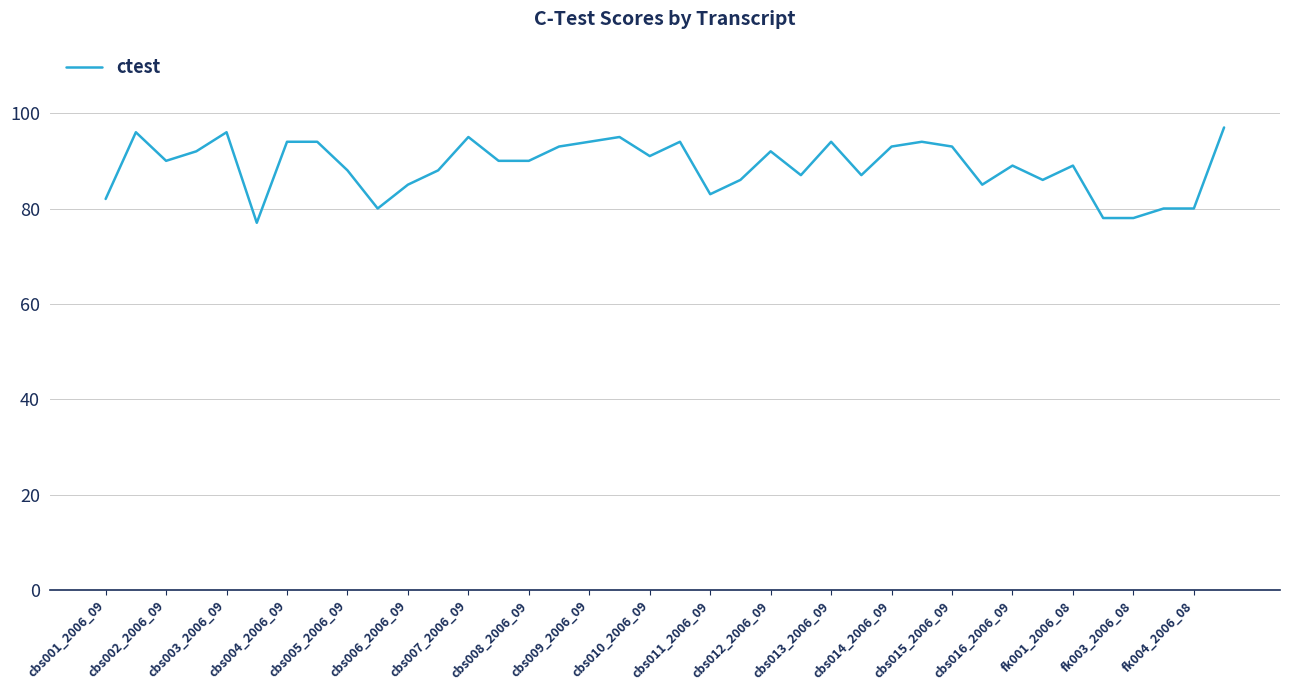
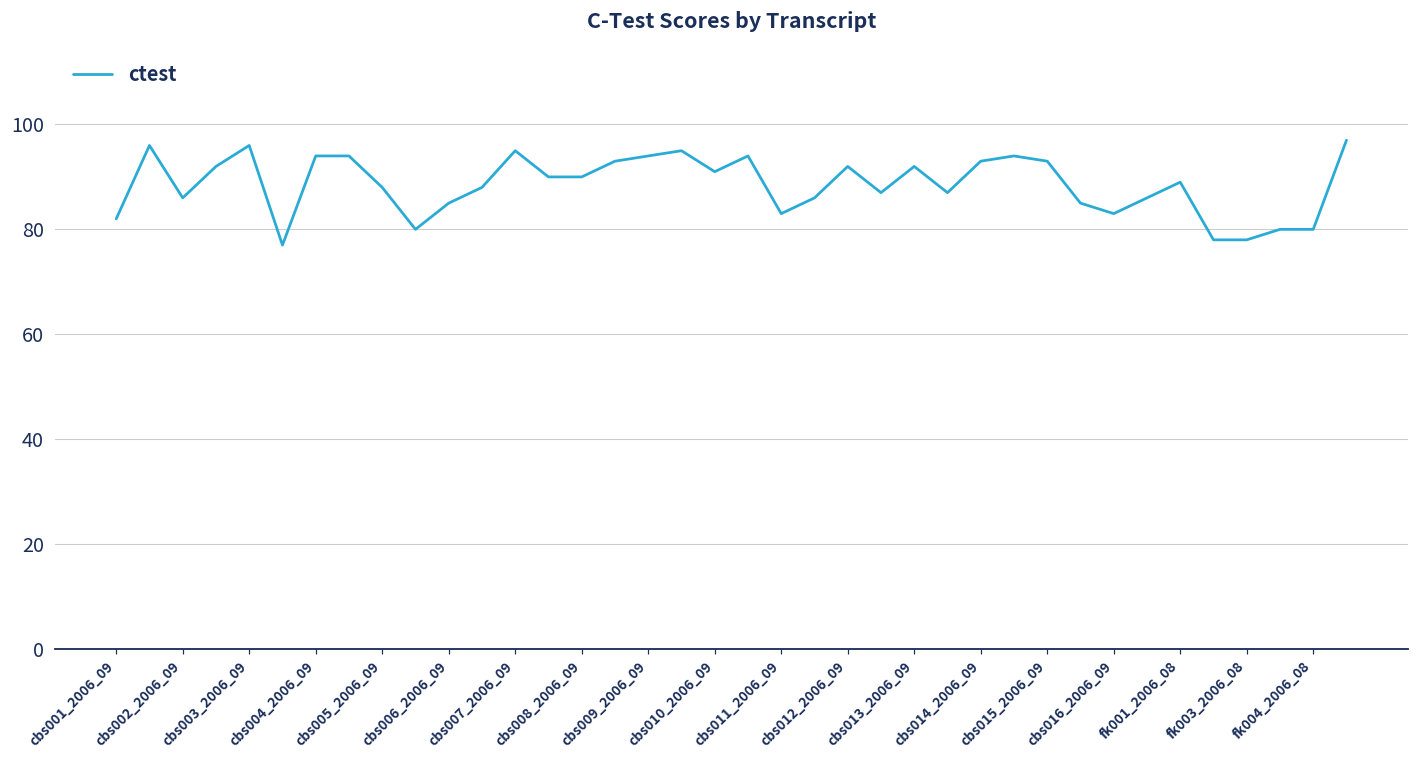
  {
    "cbs001_2006_09": 82,
-   "cbs002_2006_09": 90,
+   "cbs002_2006_09": 86,
    "cbs003_2006_09": 96,
    "cbs004_2006_09": 94,
    "cbs005_2006_09": 88,
    "cbs006_2006_09": 85,
    "cbs007_2006_09": 95,
    "cbs008_2006_09": 90,
    "cbs009_2006_09": 94,
    "cbs010_2006_09": 91,
    "cbs011_2006_09": 83,
    "cbs012_2006_09": 92,
-   "cbs013_2006_09": 94,
+   "cbs013_2006_09": 92,
    "cbs014_2006_09": 93,
    "cbs015_2006_09": 93,
-   "cbs016_2006_09": 89,
+   "cbs016_2006_09": 83,
    "fk001_2006_08": 89,
    "fk003_2006_08": 78,
    "fk004_2006_08": 80
  }
